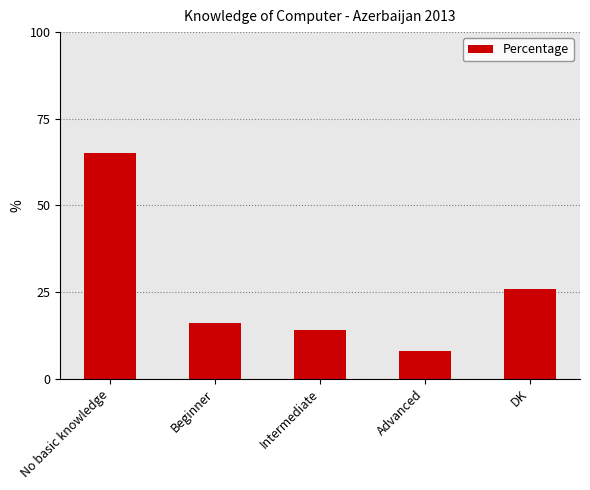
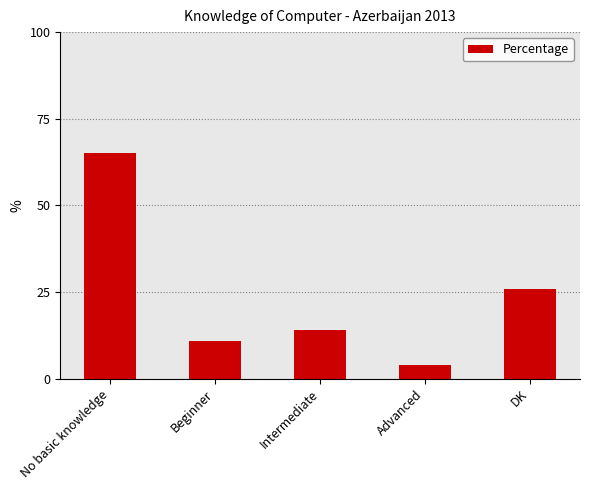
  {
    "No basic knowledge": 65,
-   "Beginner": 16,
+   "Beginner": 11,
    "Intermediate": 14,
-   "Advanced": 8,
+   "Advanced": 4,
    "DK": 26
  }
